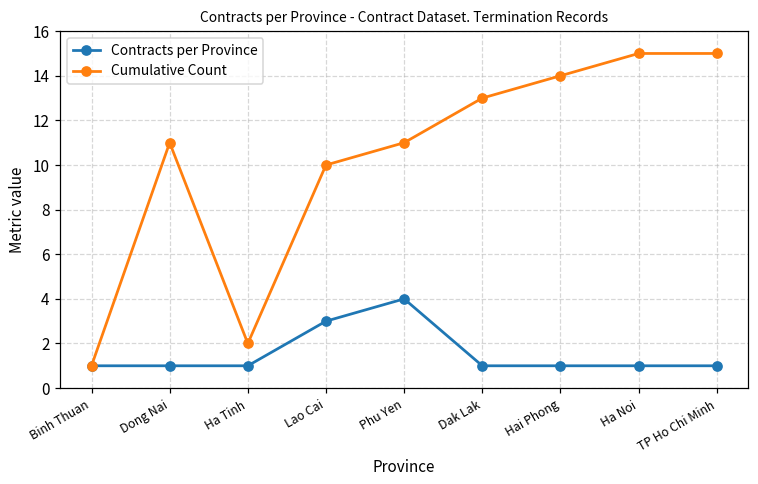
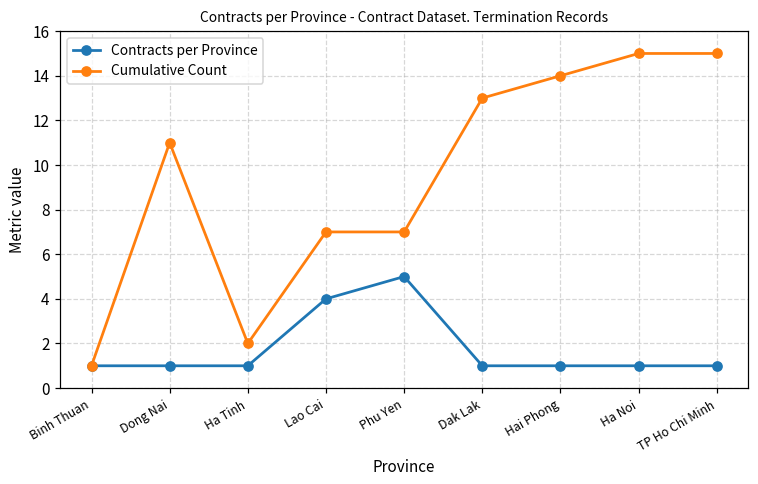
  {
    "Contracts per Province": {
      "Dong Nai": 1,
      "Ha Tinh": 1,
-     "Lao Cai": 3,
-     "Phu Yen": 4,
+     "Lao Cai": 4,
+     "Phu Yen": 5,
      "Dak Lak": 1,
      "Hai Phong": 1,
      "Ha Noi": 1,
      "TP Ho Chi Minh": 1
    },
    "Cumulative Count": {
      "Dong Nai": 11,
      "Ha Tinh": 2,
-     "Lao Cai": 10,
-     "Phu Yen": 11,
+     "Lao Cai": 7,
+     "Phu Yen": 7,
      "Dak Lak": 13,
      "Hai Phong": 14,
      "Ha Noi": 15,
      "TP Ho Chi Minh": 15
    }
  }
